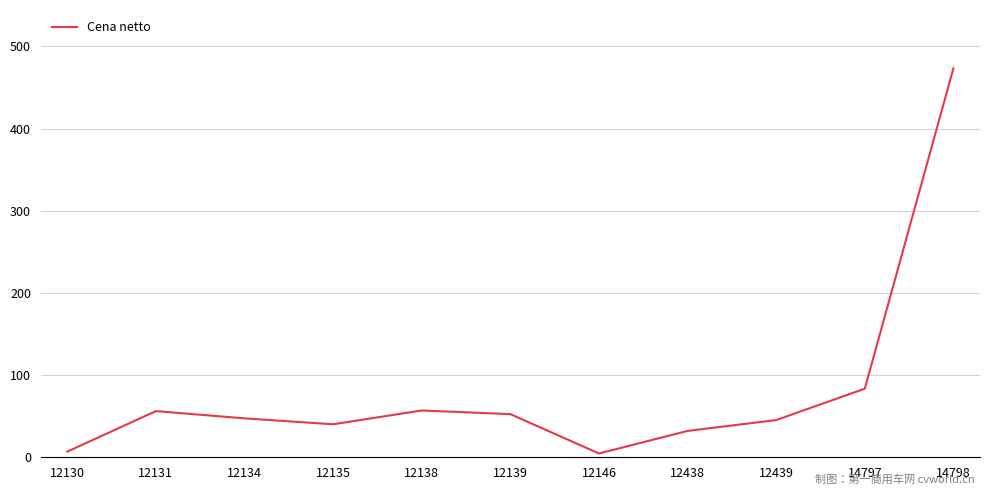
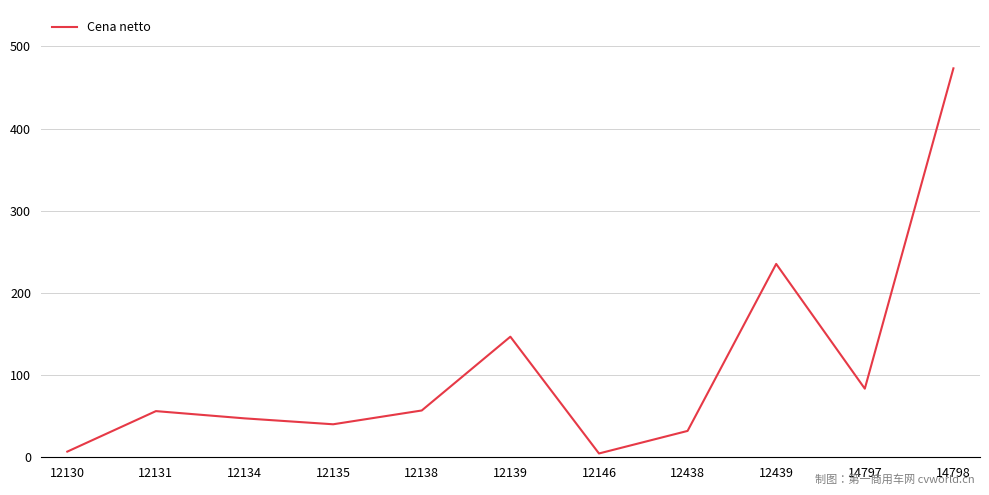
  {
    "12130": 10,
    "12131": 60,
    "12134": 50,
    "12135": 40,
    "12138": 60,
-   "12139": 50,
+   "12139": 150,
    "12146": 0,
    "12438": 30,
-   "12439": 50,
+   "12439": 240,
    "14797": 80,
    "14798": 470
  }
